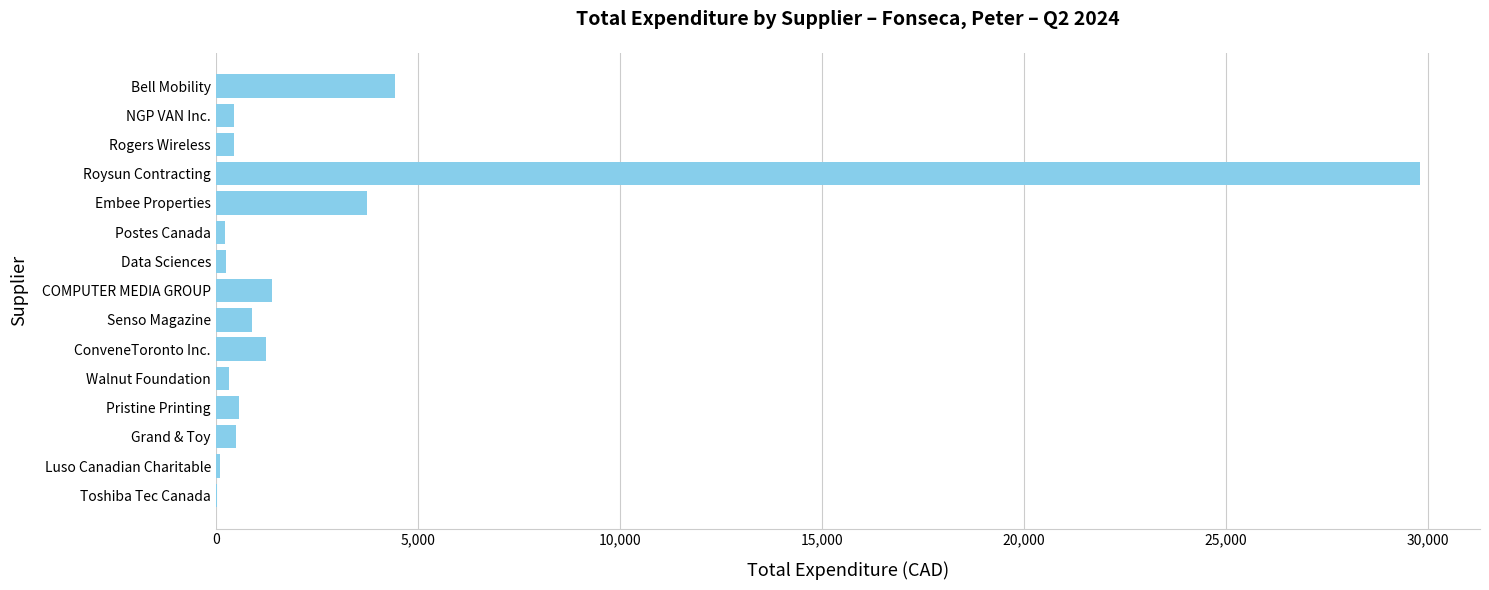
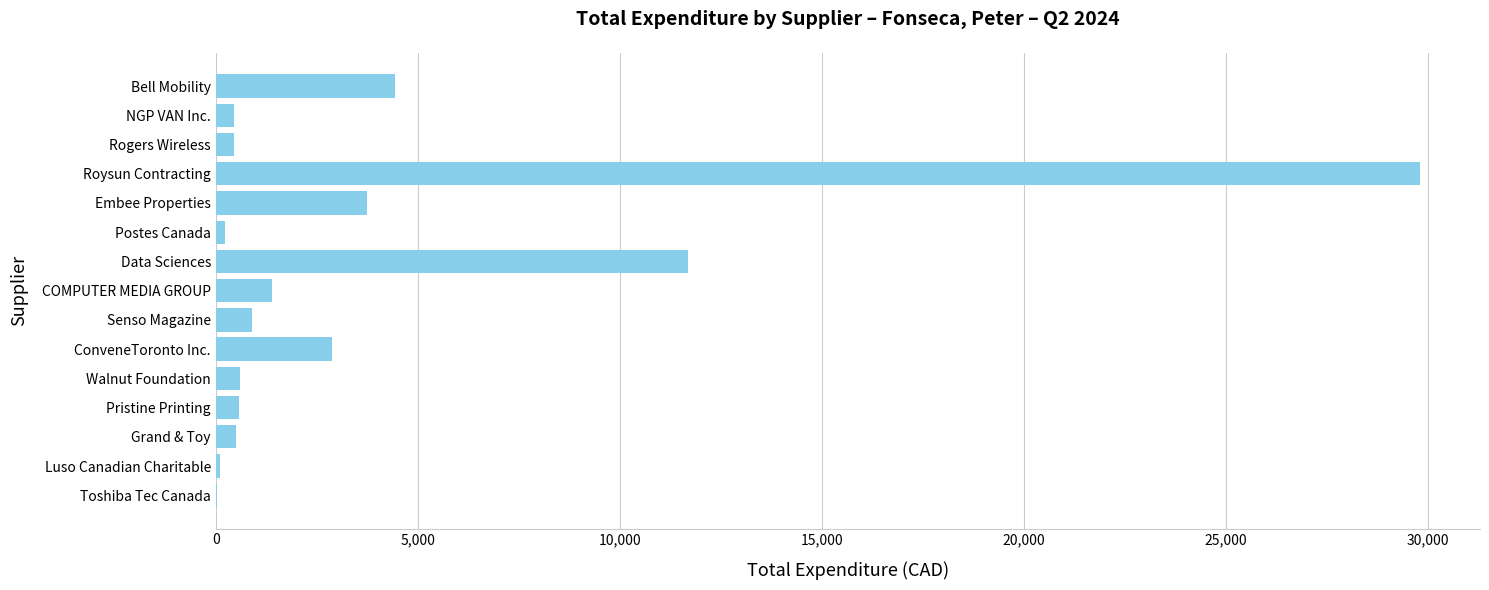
  {
    "Bell Mobility": "4,400",
    "NGP VAN Inc.": "500",
    "Rogers Wireless": "500",
    "Roysun Contracting": "29,800",
    "Embee Properties": "3,700",
    "Postes Canada": "200",
-   "Data Sciences": "200",
+   "Data Sciences": "11,700",
    "COMPUTER MEDIA GROUP": "1,400",
    "Senso Magazine": "900",
-   "ConveneToronto Inc.": "1,300",
-   "Walnut Foundation": "300",
+   "ConveneToronto Inc.": "2,900",
+   "Walnut Foundation": "600",
    "Pristine Printing": "600",
    "Grand & Toy": "500",
    "Luso Canadian Charitable": "100"
  }
